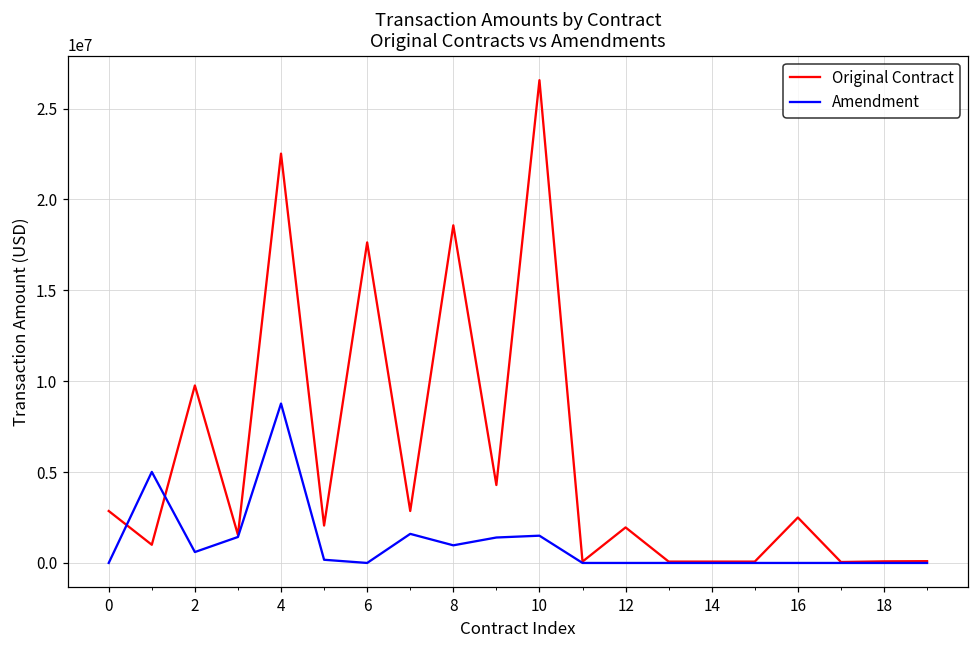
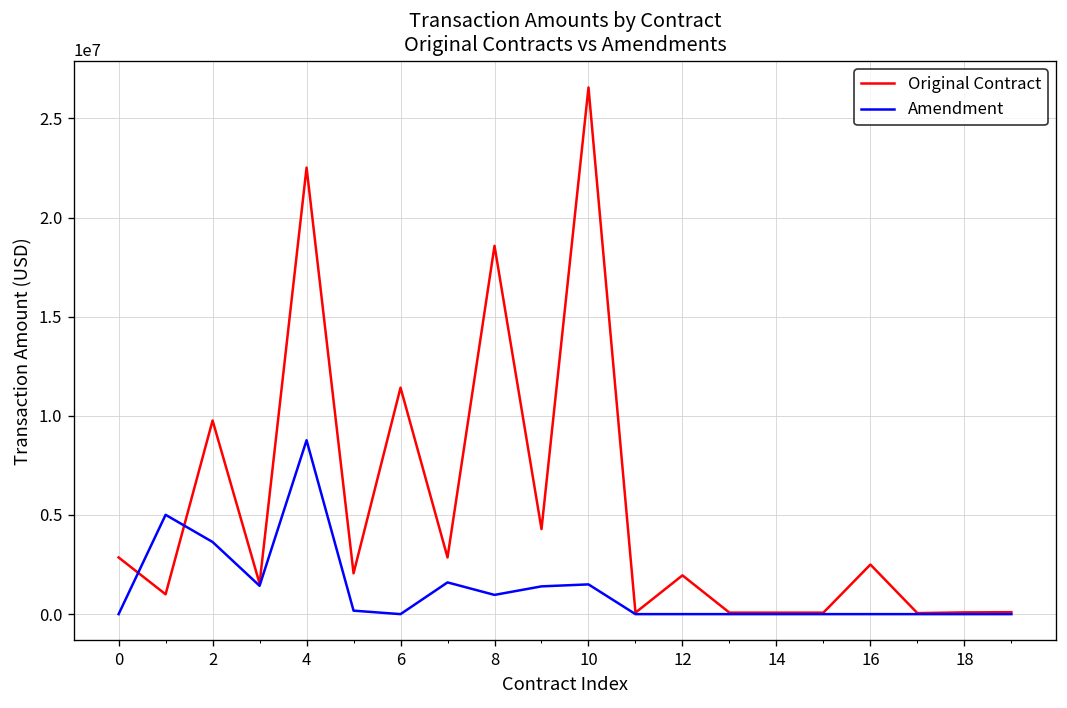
  {
    "Original Contract": {
      "0": 2900000,
      "2": 9800000,
      "4": 22500000,
-     "6": 17600000,
+     "6": 11400000,
      "8": 18600000,
      "10": 26600000,
      "12": 2000000,
      "16": 2500000
    },
    "Amendment": {
      "0": 0,
-     "2": 600000,
+     "2": 3600000,
      "4": 8800000,
      "6": 0,
      "8": 1000000,
      "10": 1500000,
      "12": 0,
      "16": 0
    }
  }
